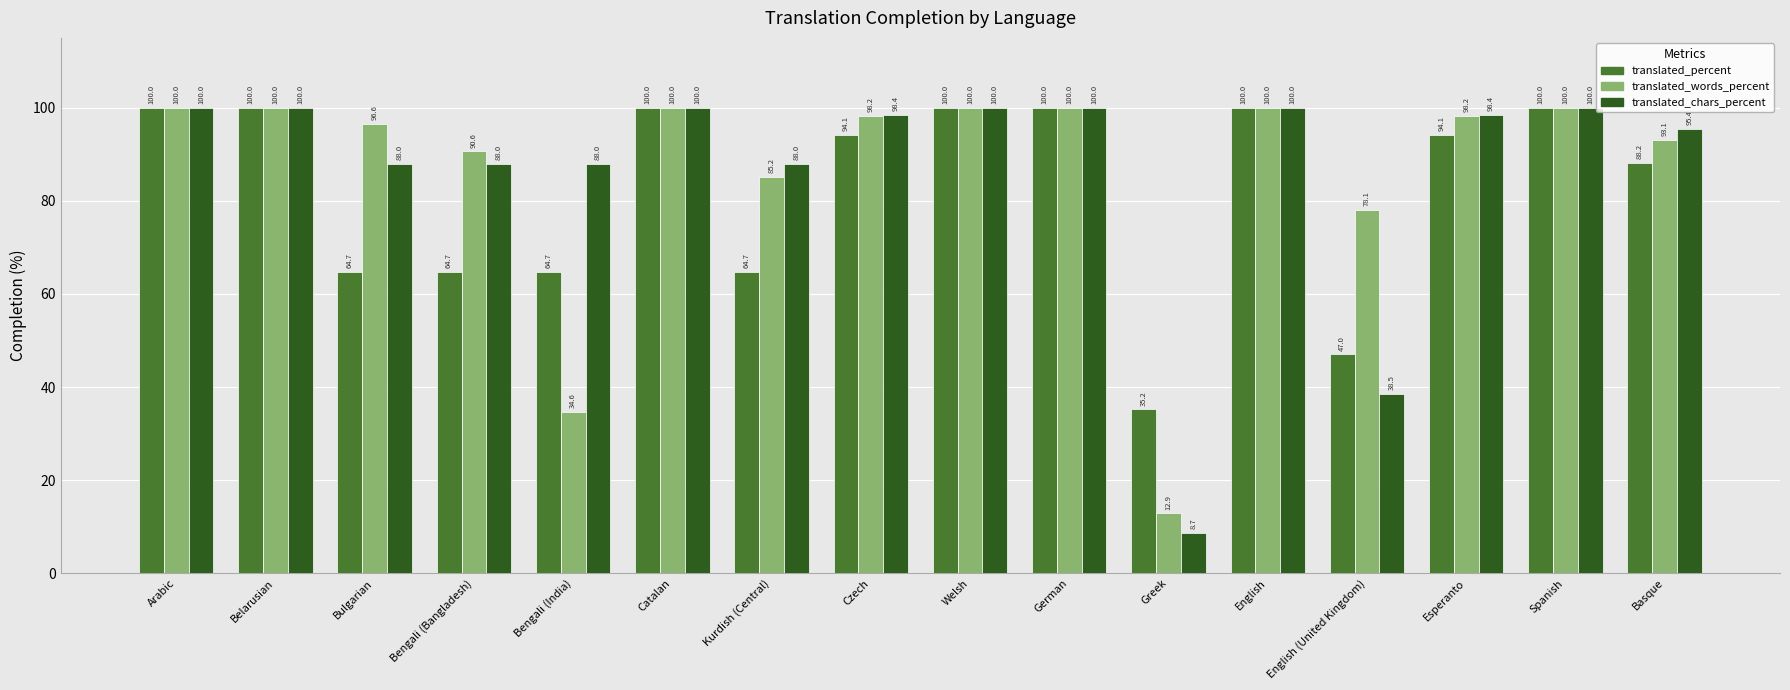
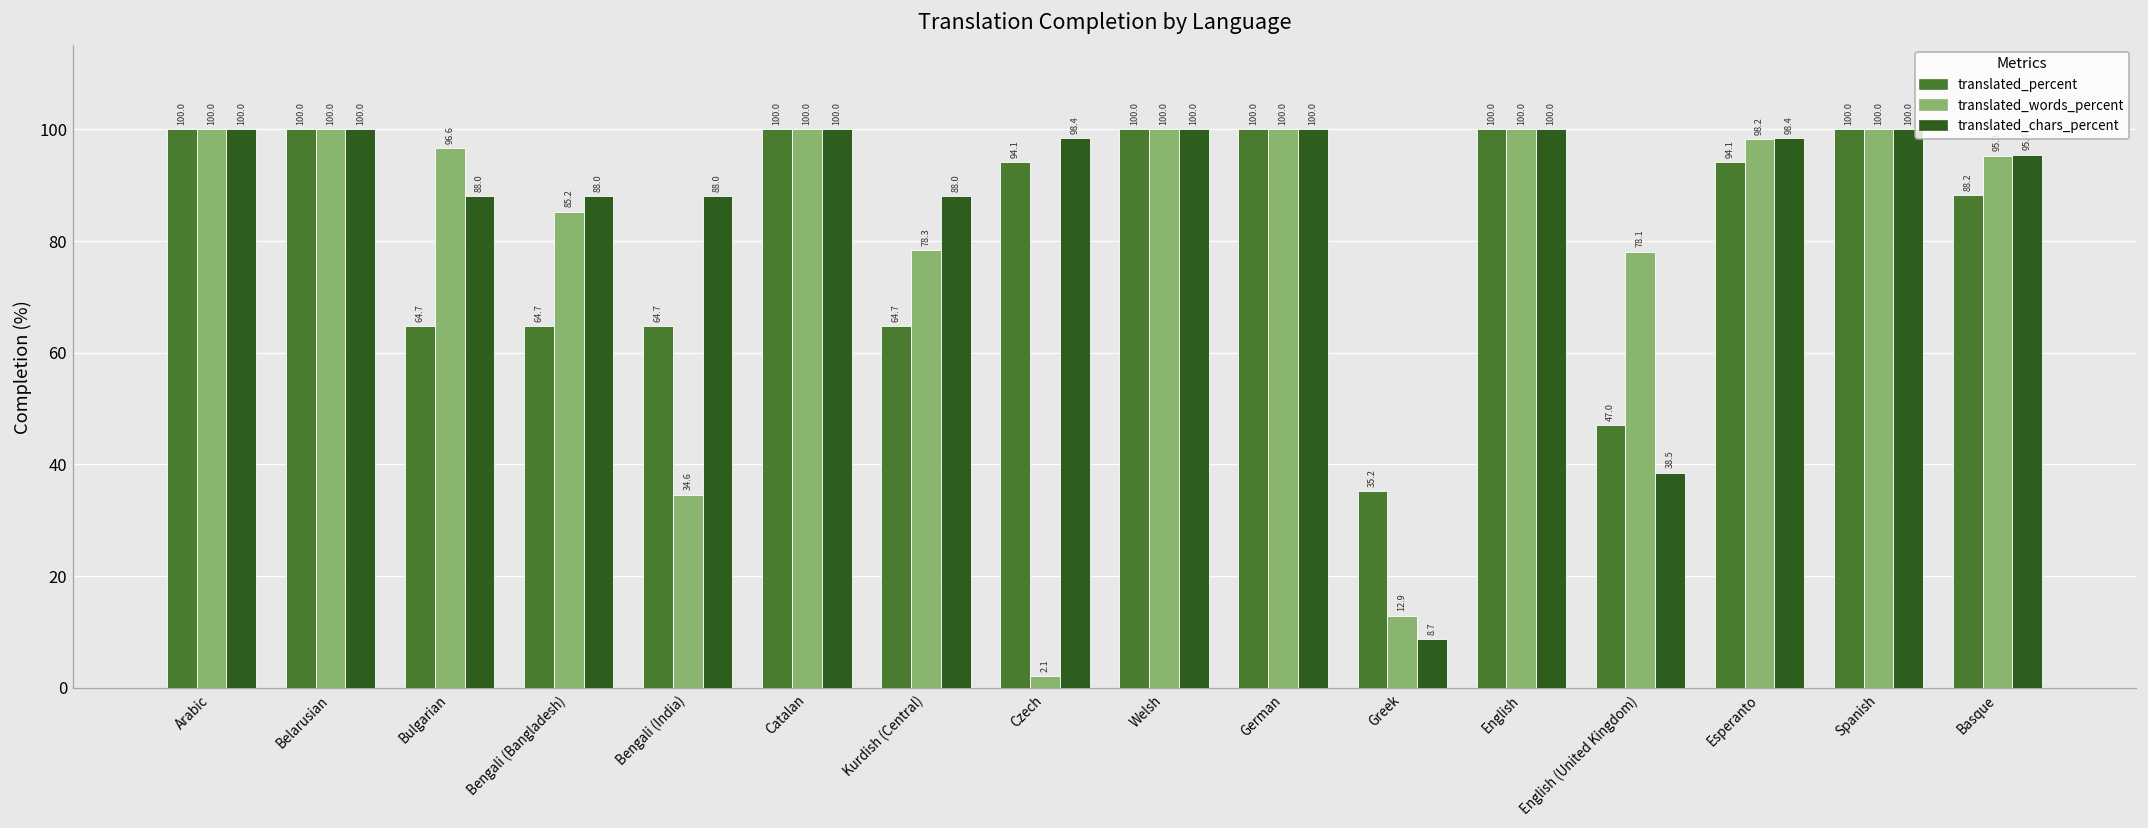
  {
    "translated_words_percent": {
      "Arabic": 100.0,
      "Belarusian": 100.0,
      "Bulgarian": 96.6,
-     "Bengali (Bangladesh)": 90.6,
+     "Bengali (Bangladesh)": 85.2,
      "Bengali (India)": 34.6,
      "Catalan": 100.0,
-     "Kurdish (Central)": 85.2,
-     "Czech": 98.2,
+     "Kurdish (Central)": 78.3,
+     "Czech": 2.1,
      "Welsh": 100.0,
      "German": 100.0,
      "Greek": 12.9,
      "English": 100.0,
      "English (United Kingdom)": 78.1,
      "Esperanto": 98.2,
      "Spanish": 100.0,
-     "Basque": 93.1
+     "Basque": 95.3
    }
  }
